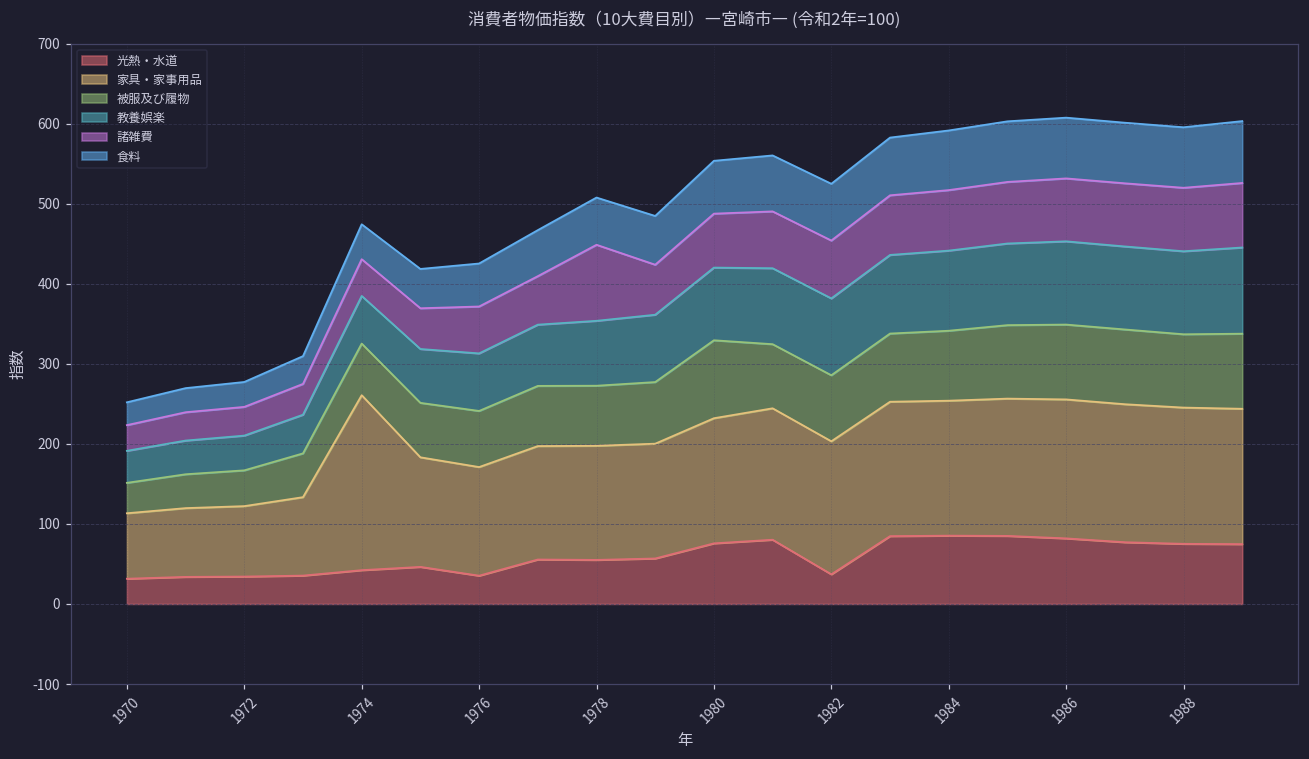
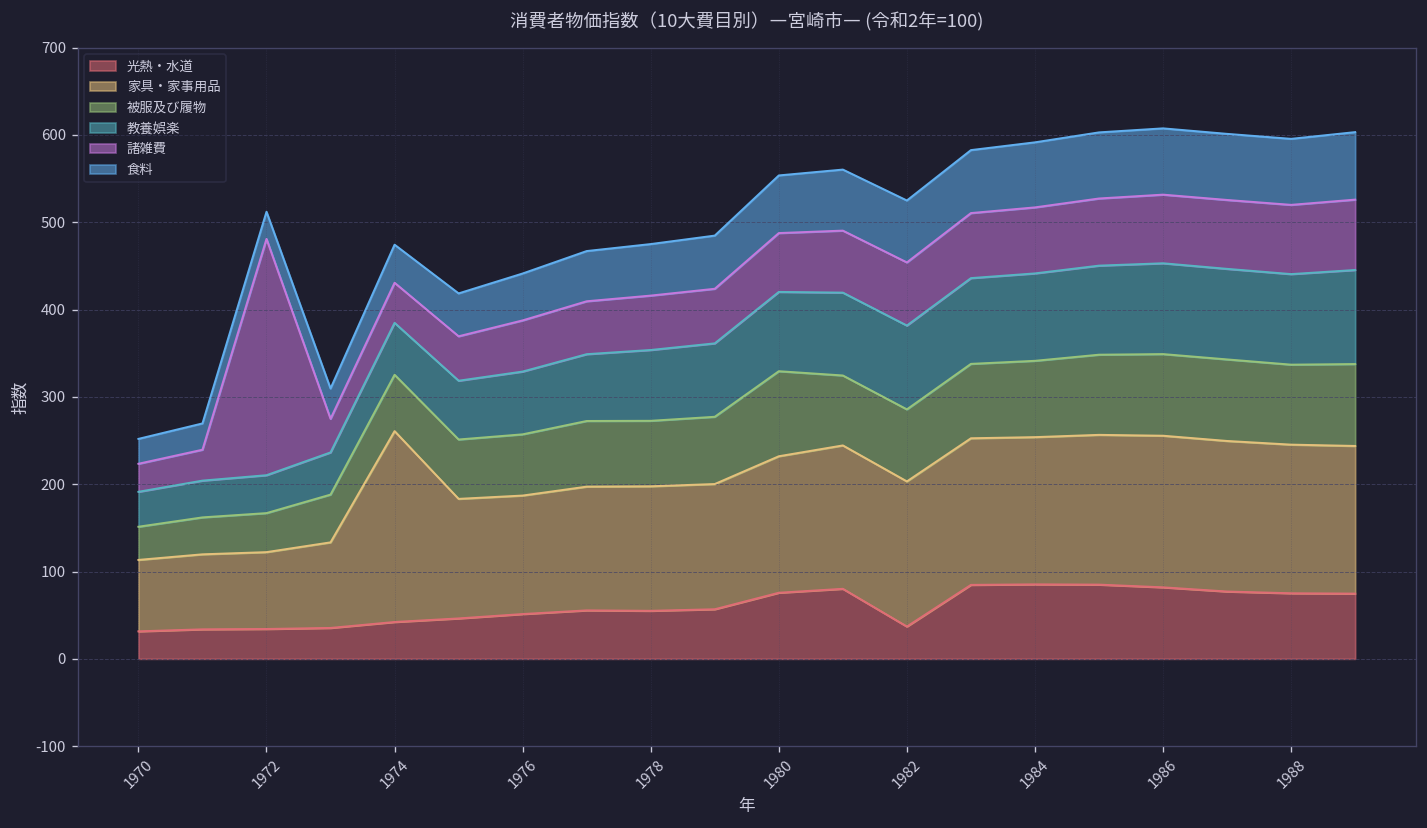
  {
    "光熱・水道": {
      "1970": 30,
      "1972": 30,
      "1974": 40,
-     "1976": 40,
+     "1976": 50,
      "1978": 60,
      "1980": 80,
      "1982": 40,
      "1984": 90,
      "1986": 80,
      "1988": 80
    },
    "家具・家事用品": {
      "1970": 80,
      "1972": 90,
      "1974": 220,
      "1976": 140,
      "1978": 140,
      "1980": 160,
      "1982": 170,
      "1984": 170,
      "1986": 170,
      "1988": 170
    },
    "被服及び履物": {
      "1970": 40,
      "1972": 40,
      "1974": 60,
      "1976": 70,
      "1978": 80,
      "1980": 100,
      "1982": 80,
      "1984": 90,
      "1986": 90,
      "1988": 90
    },
    "諸雑費": {
      "1970": 30,
-     "1972": 40,
+     "1972": 270,
      "1974": 50,
      "1976": 60,
-     "1978": 100,
+     "1978": 60,
      "1980": 70,
      "1982": 70,
      "1984": 80,
      "1986": 80,
      "1988": 80
    }
  }
